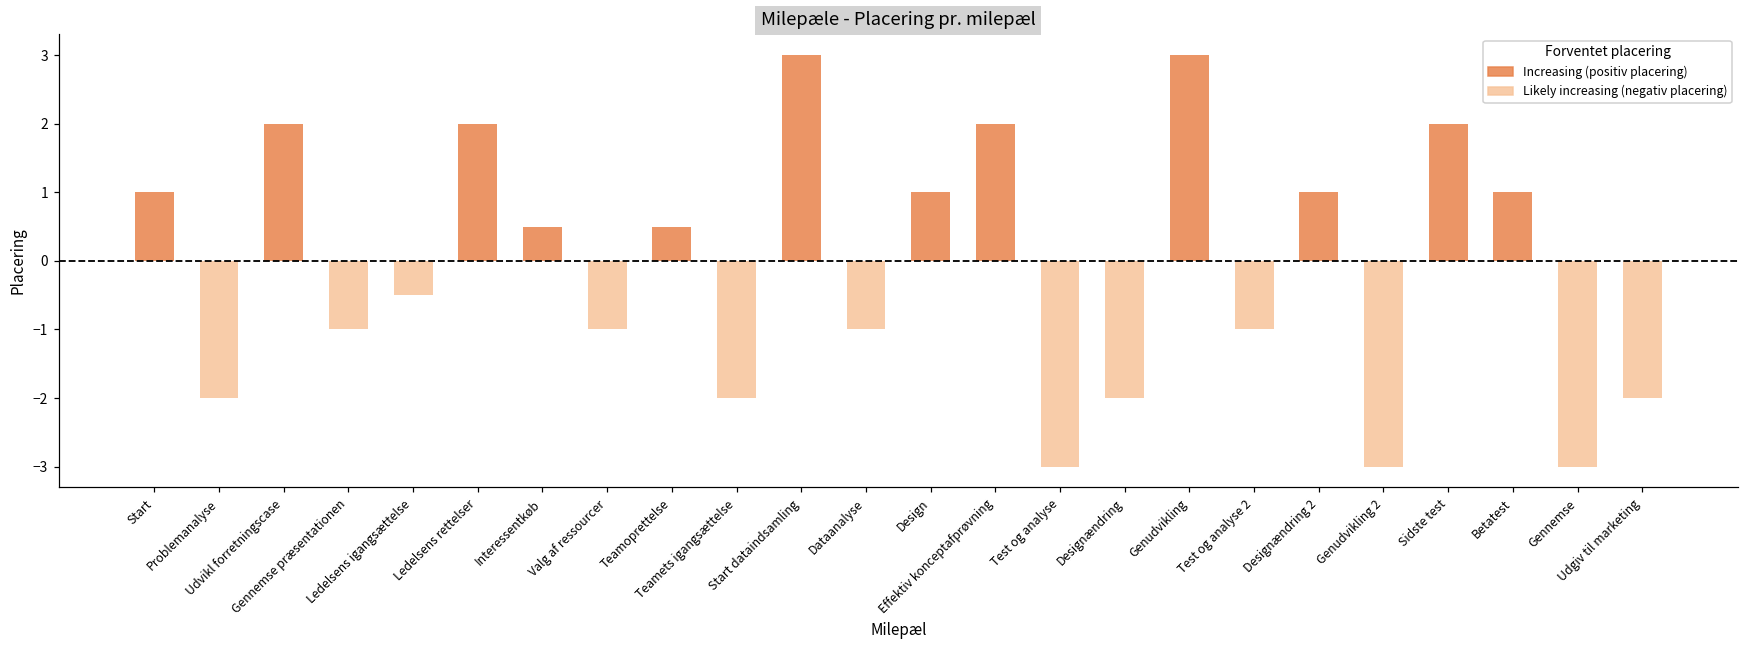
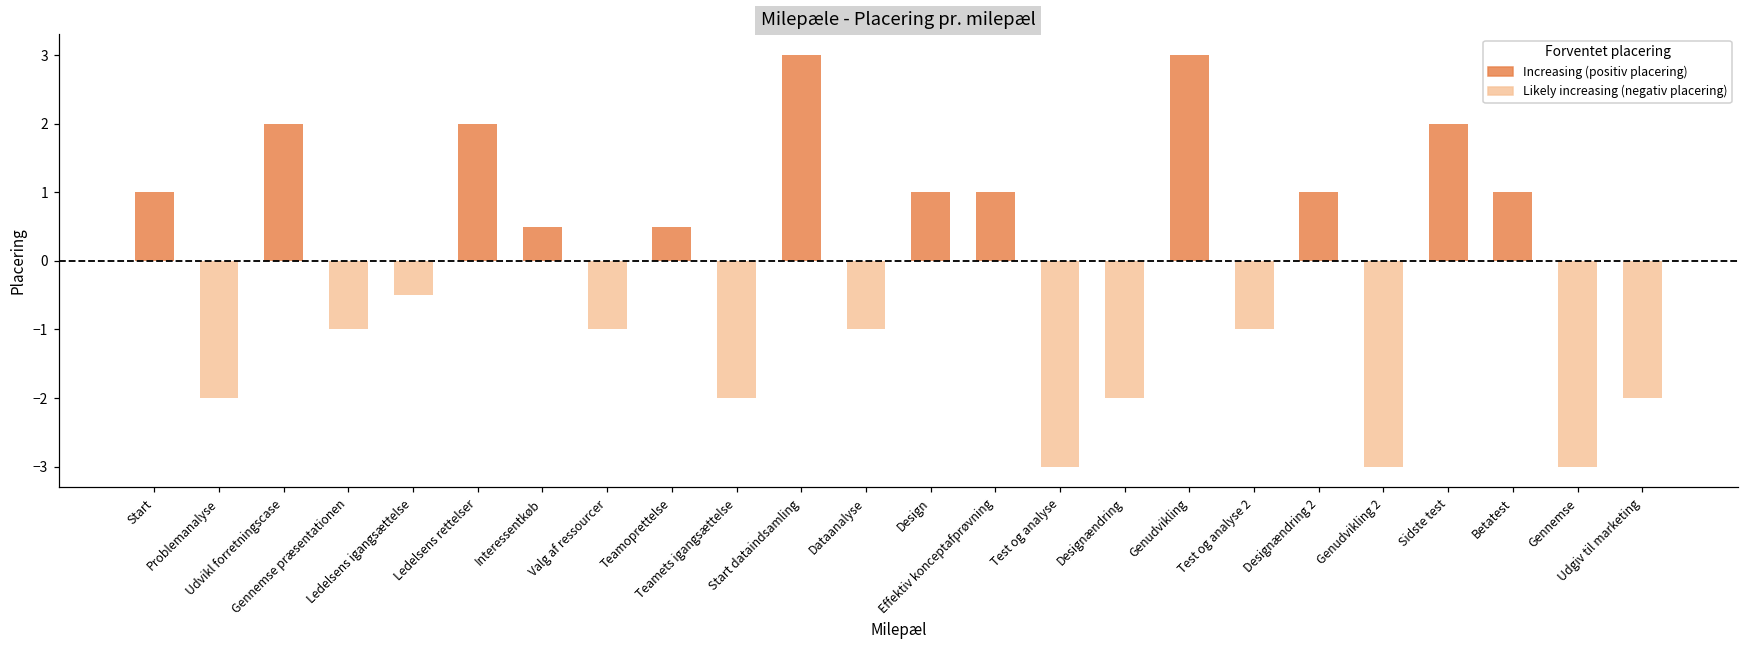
  {
    "Increasing (positiv placering)": {
      "Start": 1,
      "Problemanalyse": 0,
      "Udvikl forretningscase": 2,
      "Gennemse præsentationen": 0,
      "Ledelsens igangsættelse": 0,
      "Ledelsens rettelser": 2,
      "Interessentkøb": 0.5,
      "Valg af ressourcer": 0,
      "Teamoprettelse": 0.5,
      "Teamets igangsættelse": 0,
      "Start dataindsamling": 3,
      "Dataanalyse": 0,
      "Design": 1,
-     "Effektiv konceptafprøvning": 2,
+     "Effektiv konceptafprøvning": 1,
      "Test og analyse": 0,
      "Designændring": 0,
      "Genudvikling": 3,
      "Test og analyse 2": 0,
      "Designændring 2": 1,
      "Genudvikling 2": 0,
      "Sidste test": 2,
      "Betatest": 1,
      "Gennemse": 0,
      "Udgiv til marketing": 0
    },
    "Likely increasing (negativ placering)": {
      "Start": 0,
      "Problemanalyse": -2,
      "Udvikl forretningscase": 0,
      "Gennemse præsentationen": -1,
      "Ledelsens igangsættelse": -0.5,
      "Ledelsens rettelser": 0,
      "Interessentkøb": 0,
      "Valg af ressourcer": -1,
      "Teamoprettelse": 0,
      "Teamets igangsættelse": -2,
      "Start dataindsamling": 0,
      "Dataanalyse": -1,
      "Design": 0,
      "Effektiv konceptafprøvning": 0,
      "Test og analyse": -3,
      "Designændring": -2,
      "Genudvikling": 0,
      "Test og analyse 2": -1,
      "Designændring 2": 0,
      "Genudvikling 2": -3,
      "Sidste test": 0,
      "Betatest": 0,
      "Gennemse": -3,
      "Udgiv til marketing": -2
    }
  }
